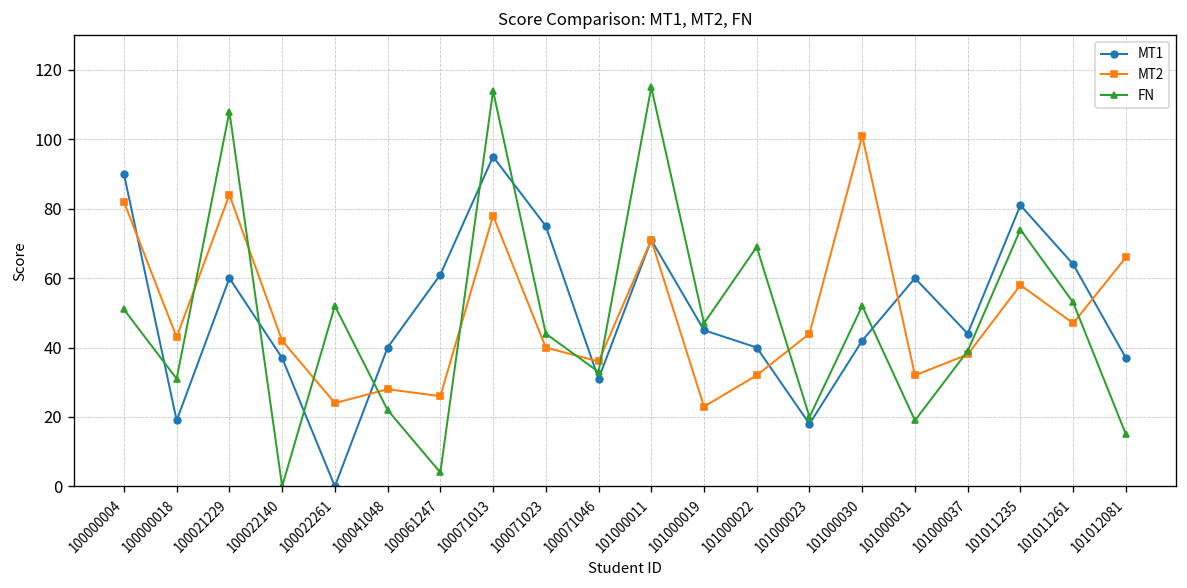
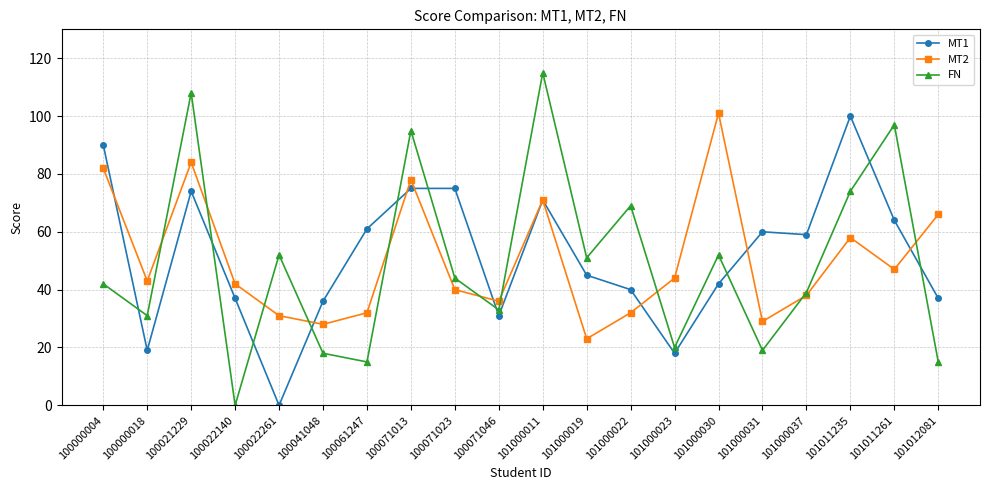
  {
    "MT1": {
      "100000004": 90,
      "100000018": 19,
-     "100021229": 60,
+     "100021229": 74,
      "100022140": 37,
      "100022261": 0,
-     "100041048": 40,
+     "100041048": 36,
      "100061247": 61,
-     "100071013": 95,
+     "100071013": 75,
      "100071023": 75,
      "100071046": 31,
      "101000019": 45,
      "101000022": 40,
      "101000023": 18,
      "101000030": 42,
      "101000031": 60,
-     "101000037": 44,
-     "101011235": 81,
+     "101000037": 59,
+     "101011235": 100,
      "101011261": 64,
      "101012081": 37
    },
    "MT2": {
      "100000004": 82,
      "100000018": 43,
      "100021229": 84,
      "100022140": 42,
-     "100022261": 24,
+     "100022261": 31,
      "100041048": 28,
-     "100061247": 26,
+     "100061247": 32,
      "100071013": 78,
      "100071023": 40,
      "100071046": 36,
      "101000019": 23,
      "101000022": 32,
      "101000023": 44,
      "101000030": 101,
-     "101000031": 32,
+     "101000031": 29,
      "101000037": 38,
      "101011235": 58,
      "101011261": 47,
      "101012081": 66
    },
    "FN": {
-     "100000004": 51,
+     "100000004": 42,
      "100000018": 31,
      "100021229": 108,
      "100022140": 0,
      "100022261": 52,
-     "100041048": 22,
-     "100061247": 4,
-     "100071013": 114,
+     "100041048": 18,
+     "100061247": 15,
+     "100071013": 95,
      "100071023": 44,
      "100071046": 33,
      "101000011": 115,
-     "101000019": 47,
+     "101000019": 51,
      "101000022": 69,
      "101000023": 20,
      "101000030": 52,
      "101000031": 19,
      "101000037": 39,
      "101011235": 74,
-     "101011261": 53,
+     "101011261": 97,
      "101012081": 15
    }
  }
